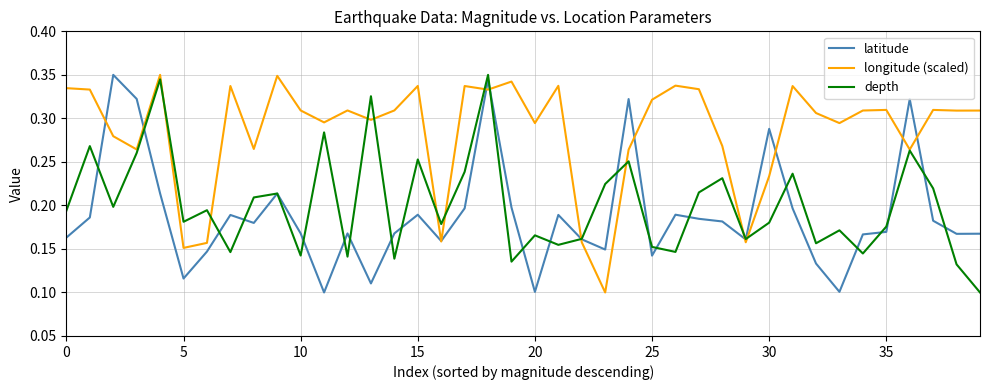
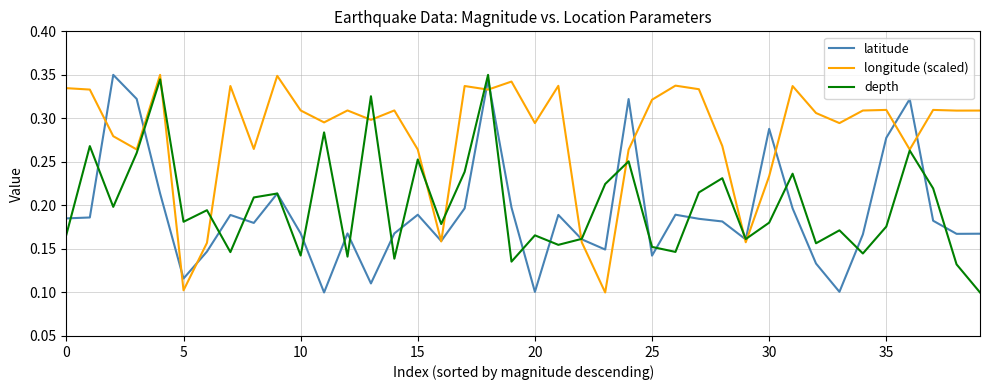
  {
    "latitude": {
-     "0": 0.16,
+     "0": 0.19,
      "5": 0.12,
      "10": 0.17,
      "15": 0.19,
      "20": 0.10,
      "25": 0.14,
      "30": 0.29,
-     "35": 0.17
+     "35": 0.28
    },
    "longitude (scaled)": {
      "0": 0.33,
-     "5": 0.15,
+     "5": 0.10,
      "10": 0.31,
-     "15": 0.34,
+     "15": 0.26,
      "20": 0.29,
      "25": 0.32,
      "30": 0.23,
      "35": 0.31
    },
    "depth": {
-     "0": 0.19,
+     "0": 0.17,
      "5": 0.18,
      "10": 0.14,
      "15": 0.25,
      "20": 0.17,
      "25": 0.15,
      "30": 0.18,
      "35": 0.18
    }
  }
